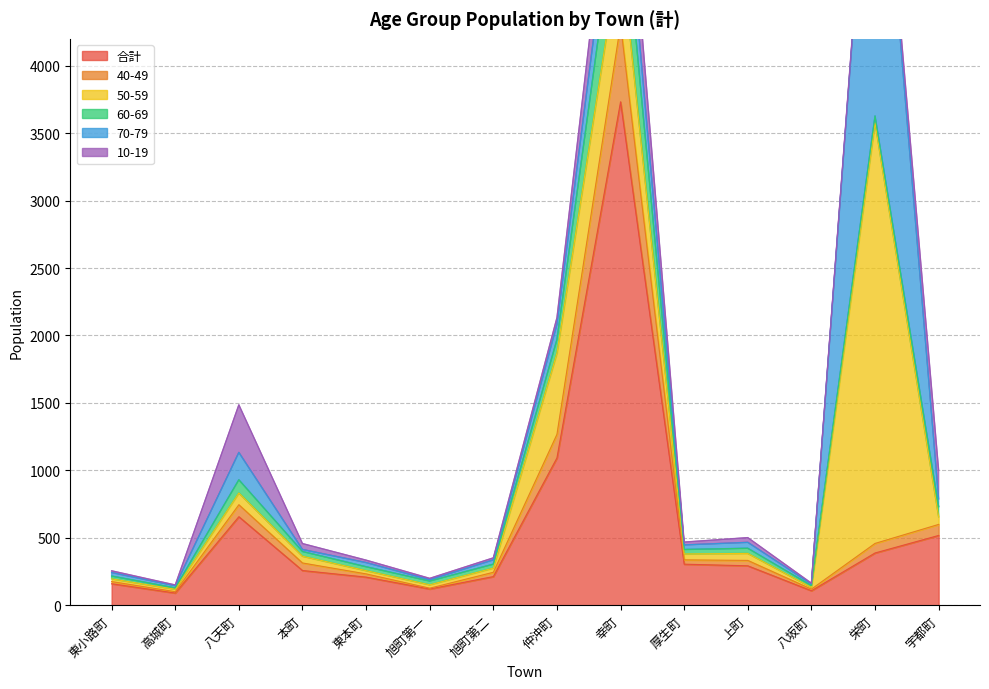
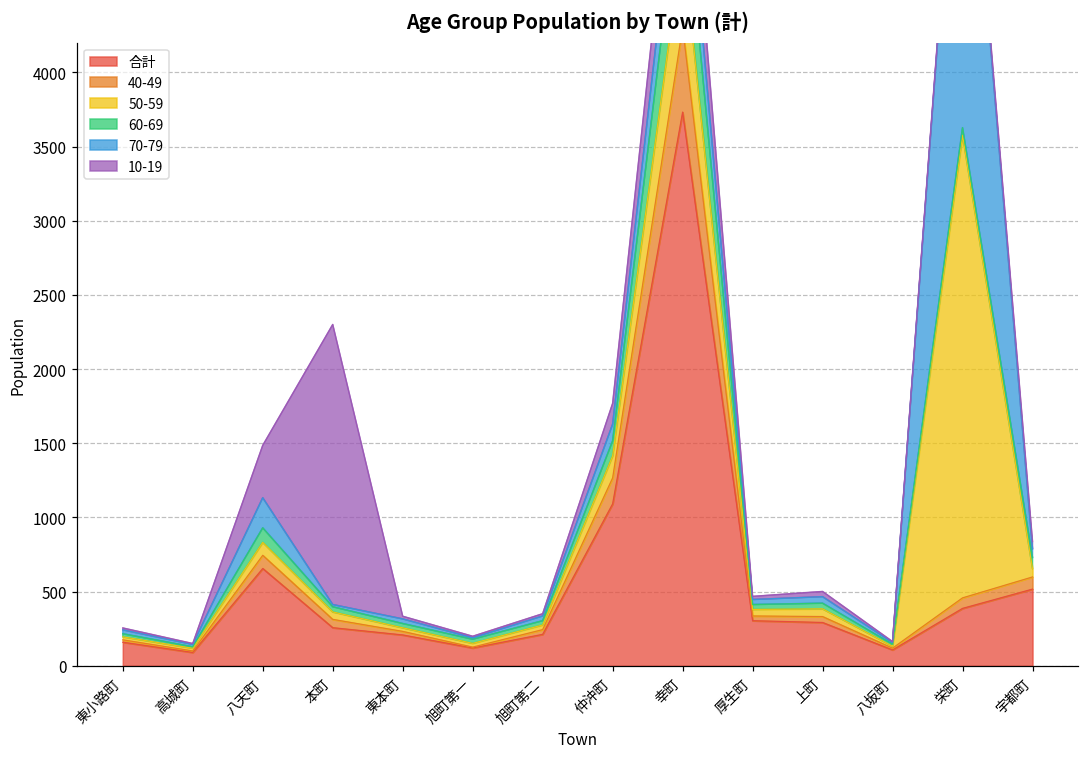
  {
    "50-59": {
      "東小路町": 20,
      "八天町": 90,
      "本町": 50,
      "東本町": 20,
      "旭町第一": 30,
      "旭町第二": 30,
-     "仲沖町": 600,
+     "仲沖町": 150,
      "厚生町": 40,
      "上町": 50,
      "栄町": 3120,
      "宇都町": 60
    },
    "60-69": {
      "東小路町": 20,
      "八天町": 100,
      "東本町": 30,
      "旭町第二": 30,
      "仲沖町": 100,
      "厚生町": 30,
      "上町": 40,
      "栄町": 50,
      "宇都町": 70
    },
    "70-79": {
      "八天町": 200,
      "仲沖町": 110,
      "厚生町": 30,
      "上町": 40,
      "宇都町": 60
    },
    "10-19": {
      "八天町": 350,
-     "本町": 40,
-     "仲沖町": 50,
+     "本町": 1890,
+     "仲沖町": 140,
      "厚生町": 20,
      "上町": 40,
-     "宇都町": 210
+     "宇都町": 50
    }
  }
